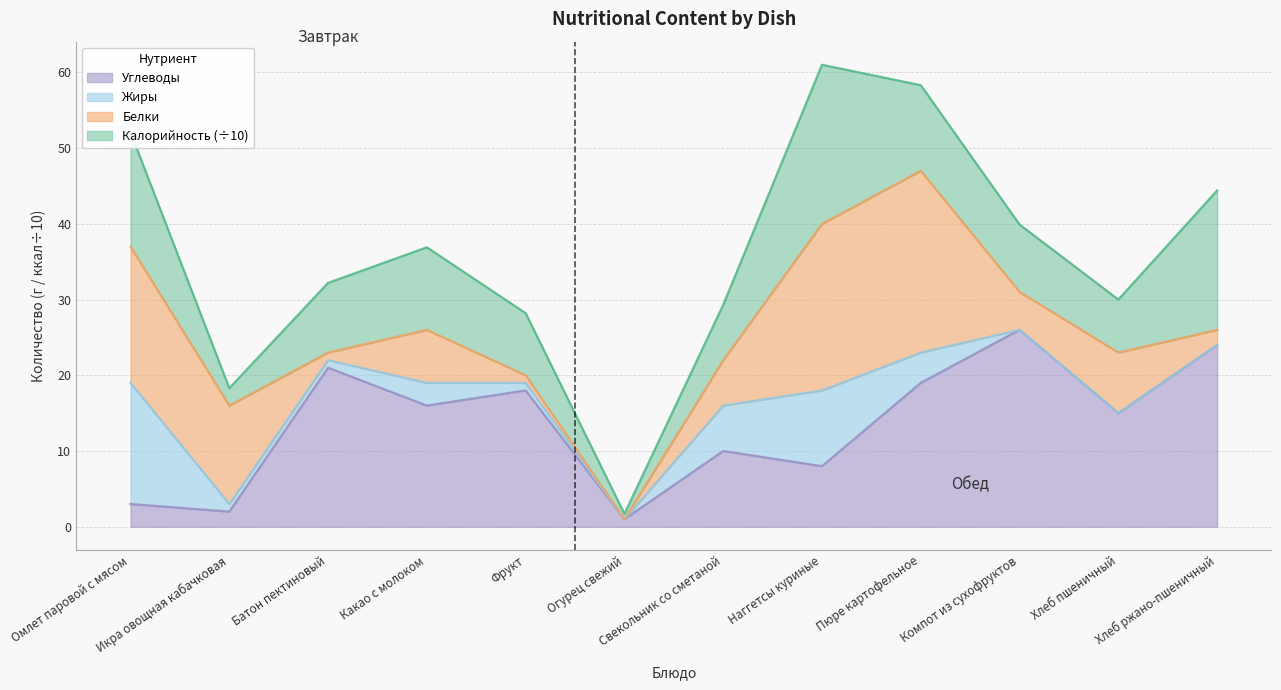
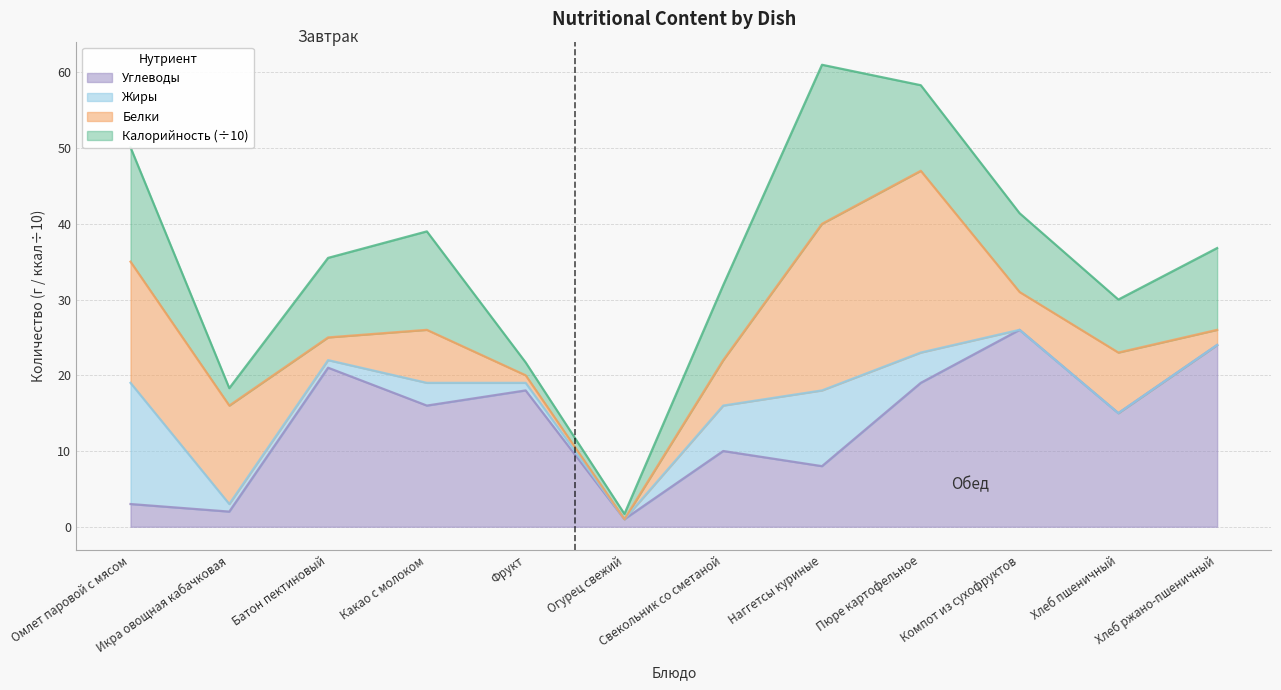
  {
    "Белки": {
-     "Омлет паровой с мясом": 18,
+     "Омлет паровой с мясом": 16,
      "Икра овощная кабачковая": 13,
-     "Батон пектиновый": 1,
+     "Батон пектиновый": 3,
      "Какао с молоком": 7,
      "Фрукт": 1,
      "Свекольник со сметаной": 6,
      "Наггетсы куриные": 22,
      "Пюре картофельное": 24,
      "Компот из сухофруктов": 5,
      "Хлеб пшеничный": 8,
      "Хлеб ржано-пшеничный": 2
    },
    "Калорийность (÷10)": {
      "Икра овощная кабачковая": 2,
-     "Батон пектиновый": 9,
-     "Какао с молоком": 11,
-     "Фрукт": 8,
+     "Батон пектиновый": 11,
+     "Какао с молоком": 13,
+     "Фрукт": 2,
      "Огурец свежий": 1,
-     "Свекольник со сметаной": 7,
+     "Свекольник со сметаной": 10,
      "Наггетсы куриные": 21,
      "Пюре картофельное": 11,
-     "Компот из сухофруктов": 9,
+     "Компот из сухофруктов": 10,
      "Хлеб пшеничный": 7,
-     "Хлеб ржано-пшеничный": 18
+     "Хлеб ржано-пшеничный": 11
    }
  }
